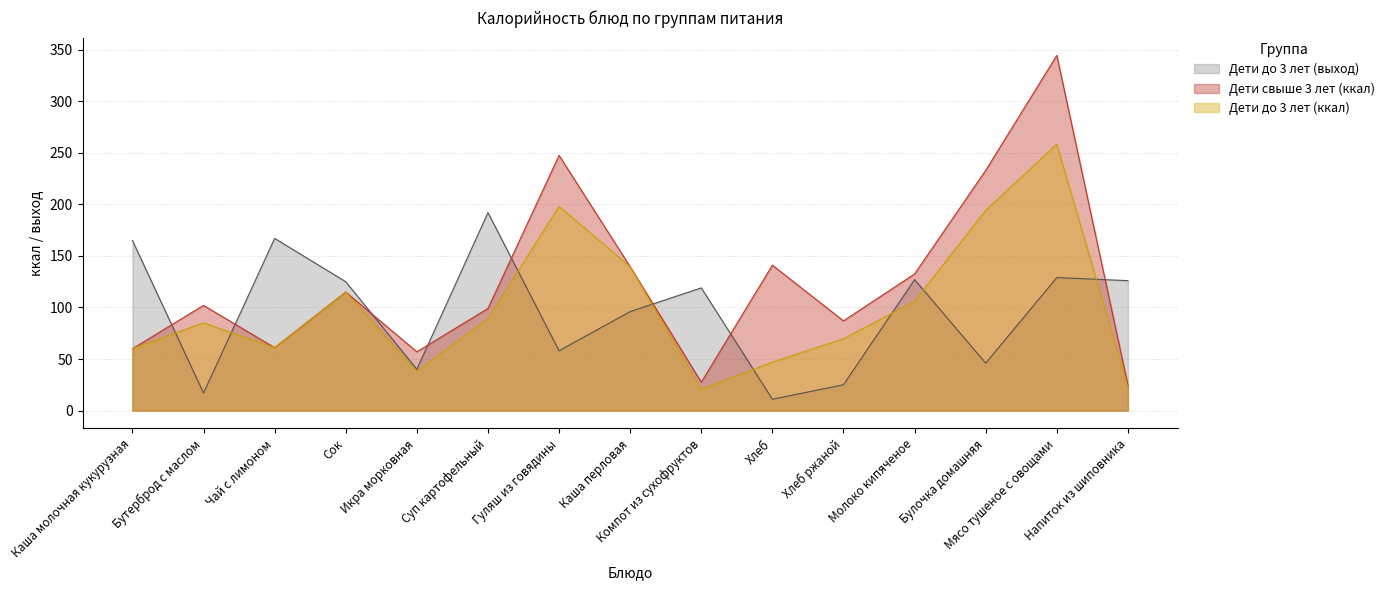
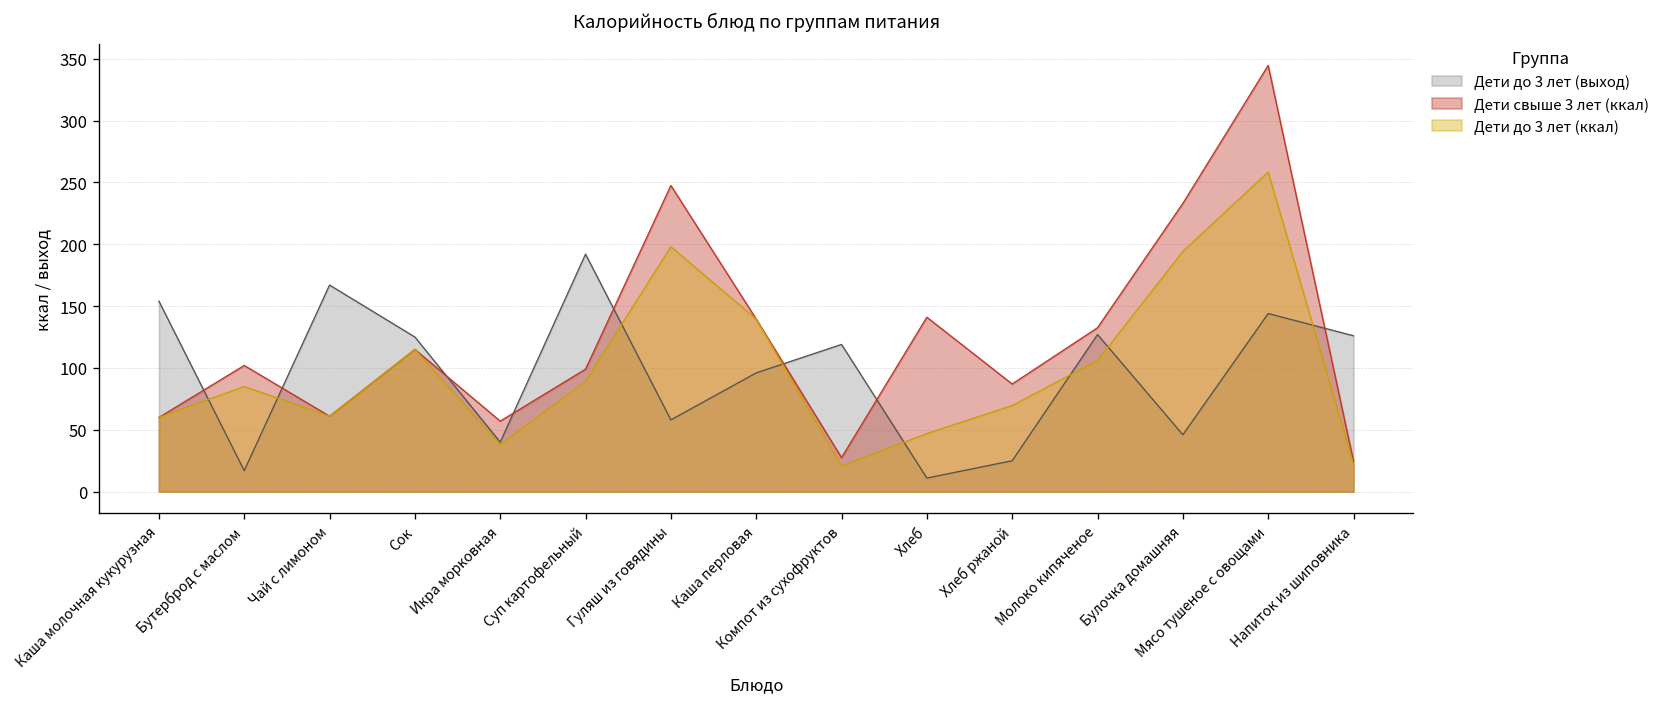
  {
    "Дети до 3 лет (выход)": {
-     "Каша молочная кукурузная": 165,
+     "Каша молочная кукурузная": 154,
      "Бутерброд с маслом": 17,
      "Чай с лимоном": 167,
      "Сок": 125,
      "Суп картофельный": 192,
      "Гуляш из говядины": 58,
      "Каша перловая": 96,
      "Компот из сухофруктов": 119,
      "Хлеб": 11,
      "Хлеб ржаной": 25,
      "Молоко кипяченое": 127,
      "Булочка домашняя": 46,
-     "Мясо тушеное с овощами": 129,
+     "Мясо тушеное с овощами": 144,
      "Напиток из шиповника": 126
    },
    "Дети свыше 3 лет (ккал)": {
      "Бутерброд с маслом": 102,
      "Икра морковная": 57,
      "Суп картофельный": 99,
      "Гуляш из говядины": 248,
      "Компот из сухофруктов": 28,
      "Хлеб": 141,
      "Хлеб ржаной": 87,
      "Молоко кипяченое": 133,
      "Булочка домашняя": 233,
      "Мясо тушеное с овощами": 345
    },
    "Дети до 3 лет (ккал)": {
      "Бутерброд с маслом": 85,
      "Суп картофельный": 89,
      "Гуляш из говядины": 198,
      "Компот из сухофруктов": 21,
      "Хлеб": 47,
      "Хлеб ржаной": 70,
      "Молоко кипяченое": 106,
      "Булочка домашняя": 194,
      "Мясо тушеное с овощами": 258
    }
  }
